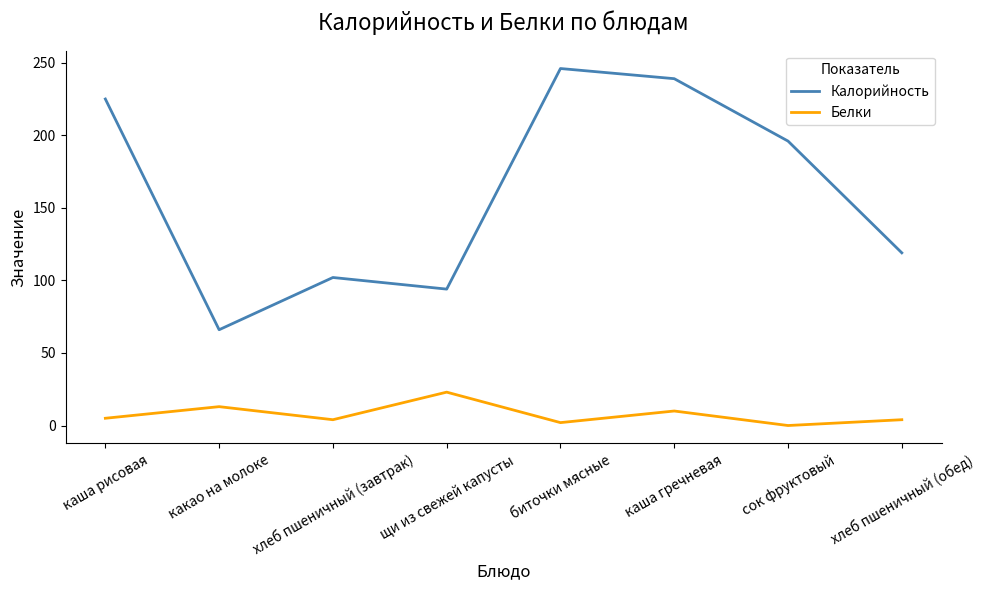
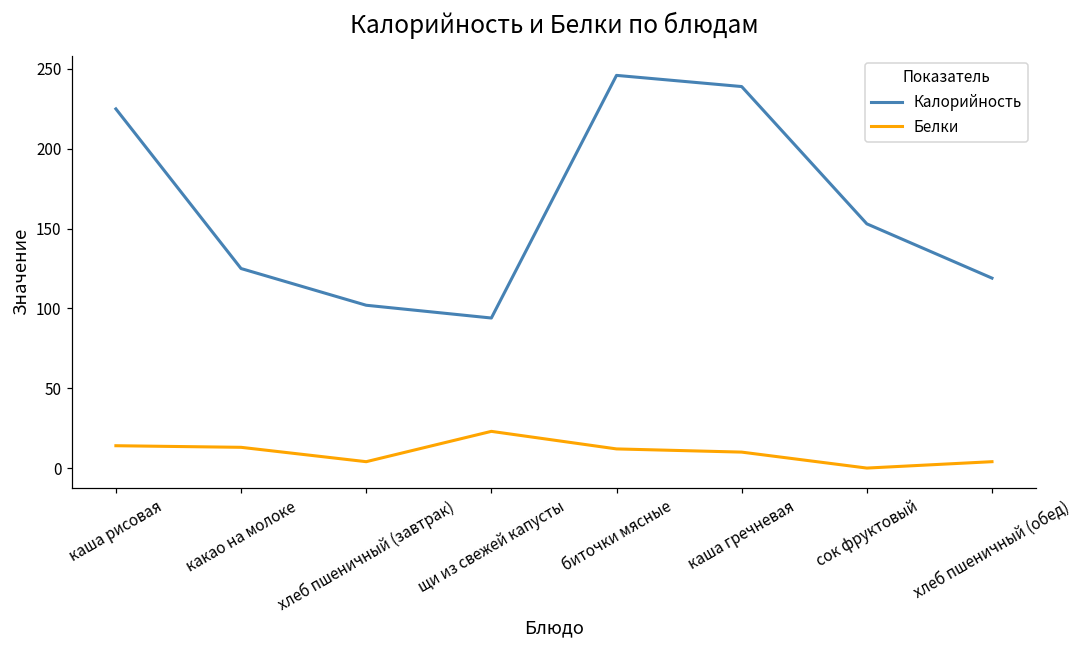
  {
    "Калорийность": {
      "каша рисовая": 225,
-     "какао на молоке": 66,
+     "какао на молоке": 125,
      "хлеб пшеничный (завтрак)": 102,
      "щи из свежей капусты": 94,
      "биточки мясные": 246,
      "каша гречневая": 239,
-     "сок фруктовый": 196,
+     "сок фруктовый": 153,
      "хлеб пшеничный (обед)": 119
    },
    "Белки": {
-     "каша рисовая": 5,
+     "каша рисовая": 14,
      "какао на молоке": 13,
      "хлеб пшеничный (завтрак)": 4,
      "щи из свежей капусты": 23,
-     "биточки мясные": 2,
+     "биточки мясные": 12,
      "каша гречневая": 10,
      "сок фруктовый": 0,
      "хлеб пшеничный (обед)": 4
    }
  }
